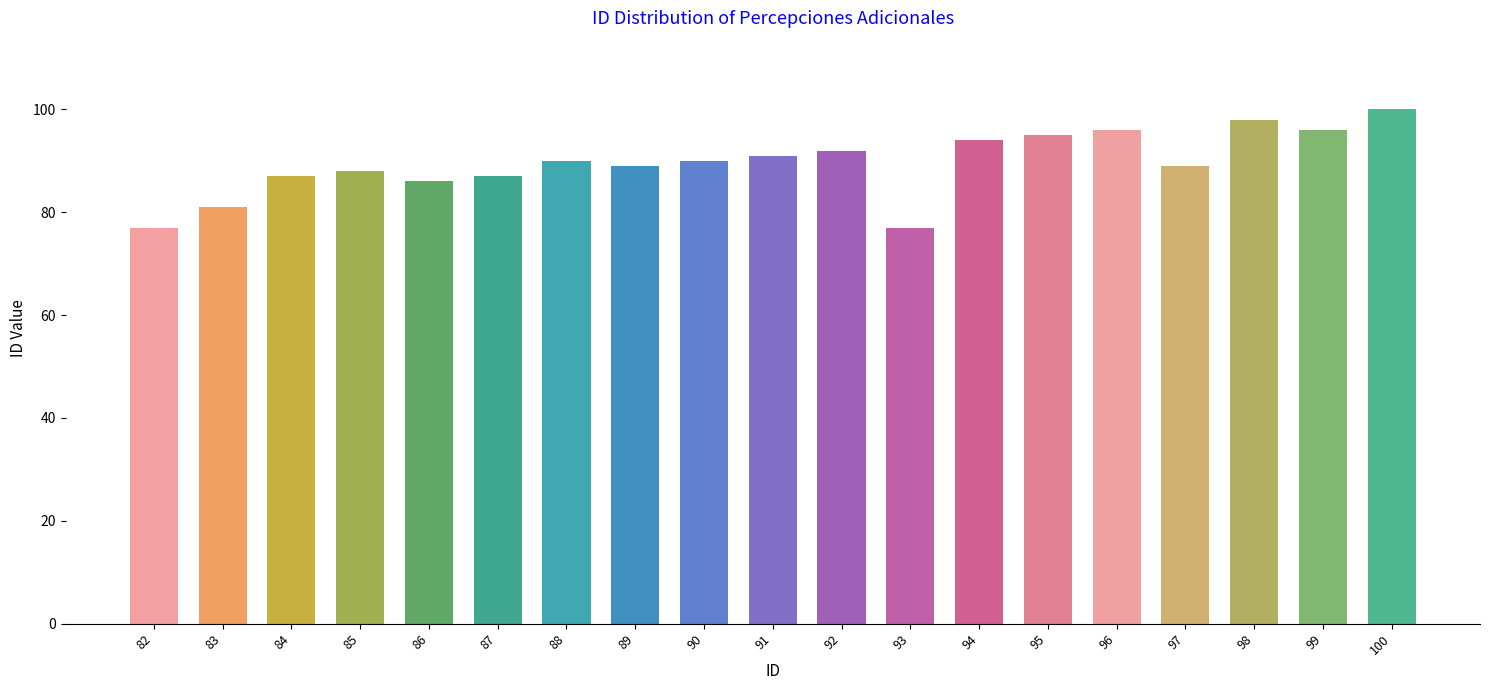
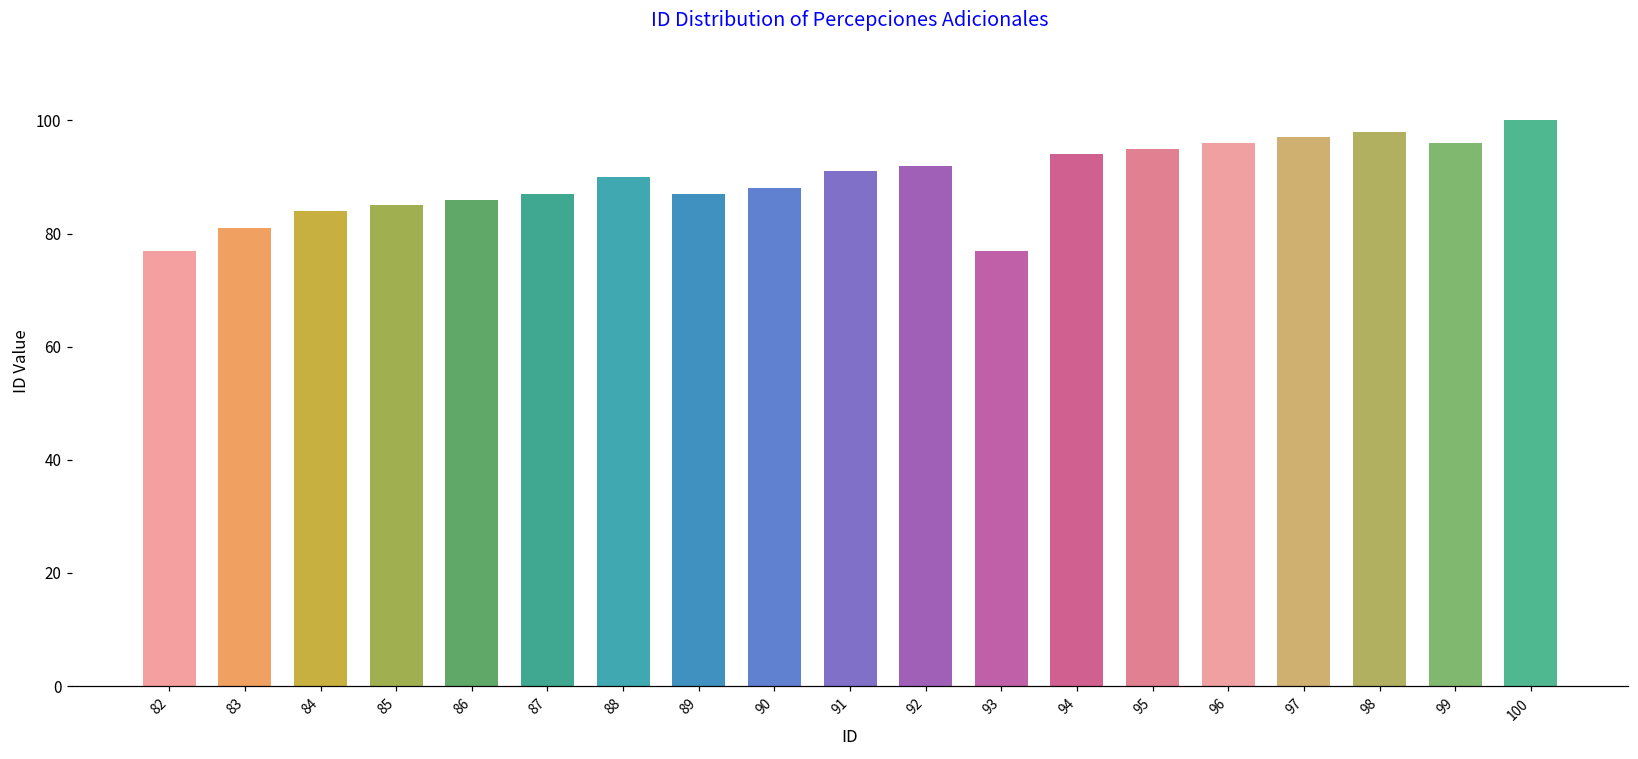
  {
    "82": 77,
    "83": 81,
-   "84": 87,
-   "85": 88,
+   "84": 84,
+   "85": 85,
    "86": 86,
    "87": 87,
    "88": 90,
-   "89": 89,
-   "90": 90,
+   "89": 87,
+   "90": 88,
    "91": 91,
    "92": 92,
    "93": 77,
    "94": 94,
    "95": 95,
    "96": 96,
-   "97": 89,
+   "97": 97,
    "98": 98,
    "99": 96,
    "100": 100
  }
